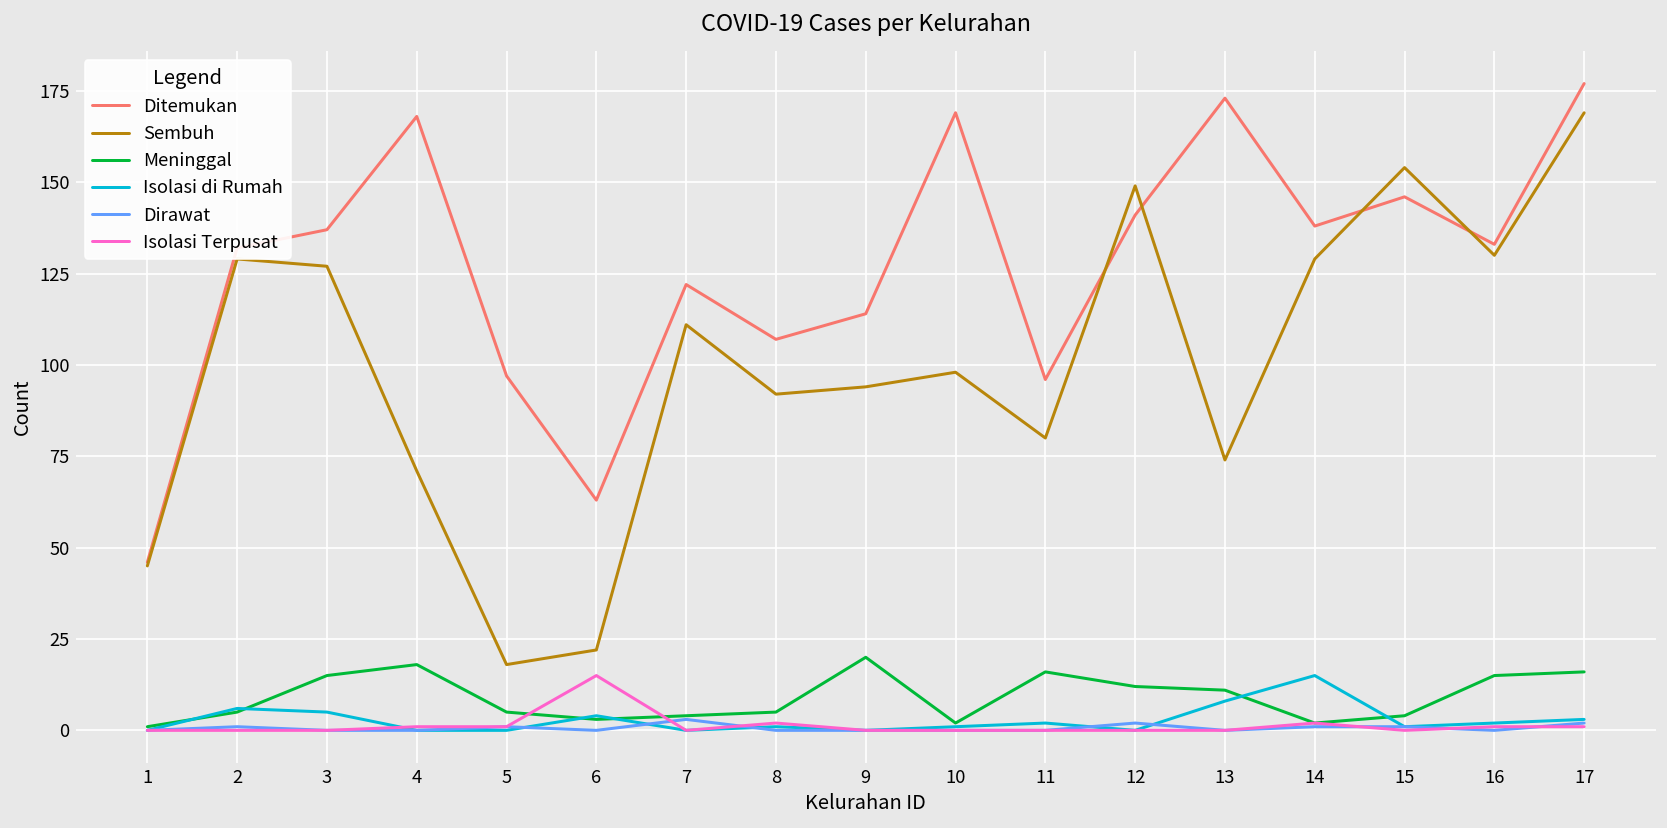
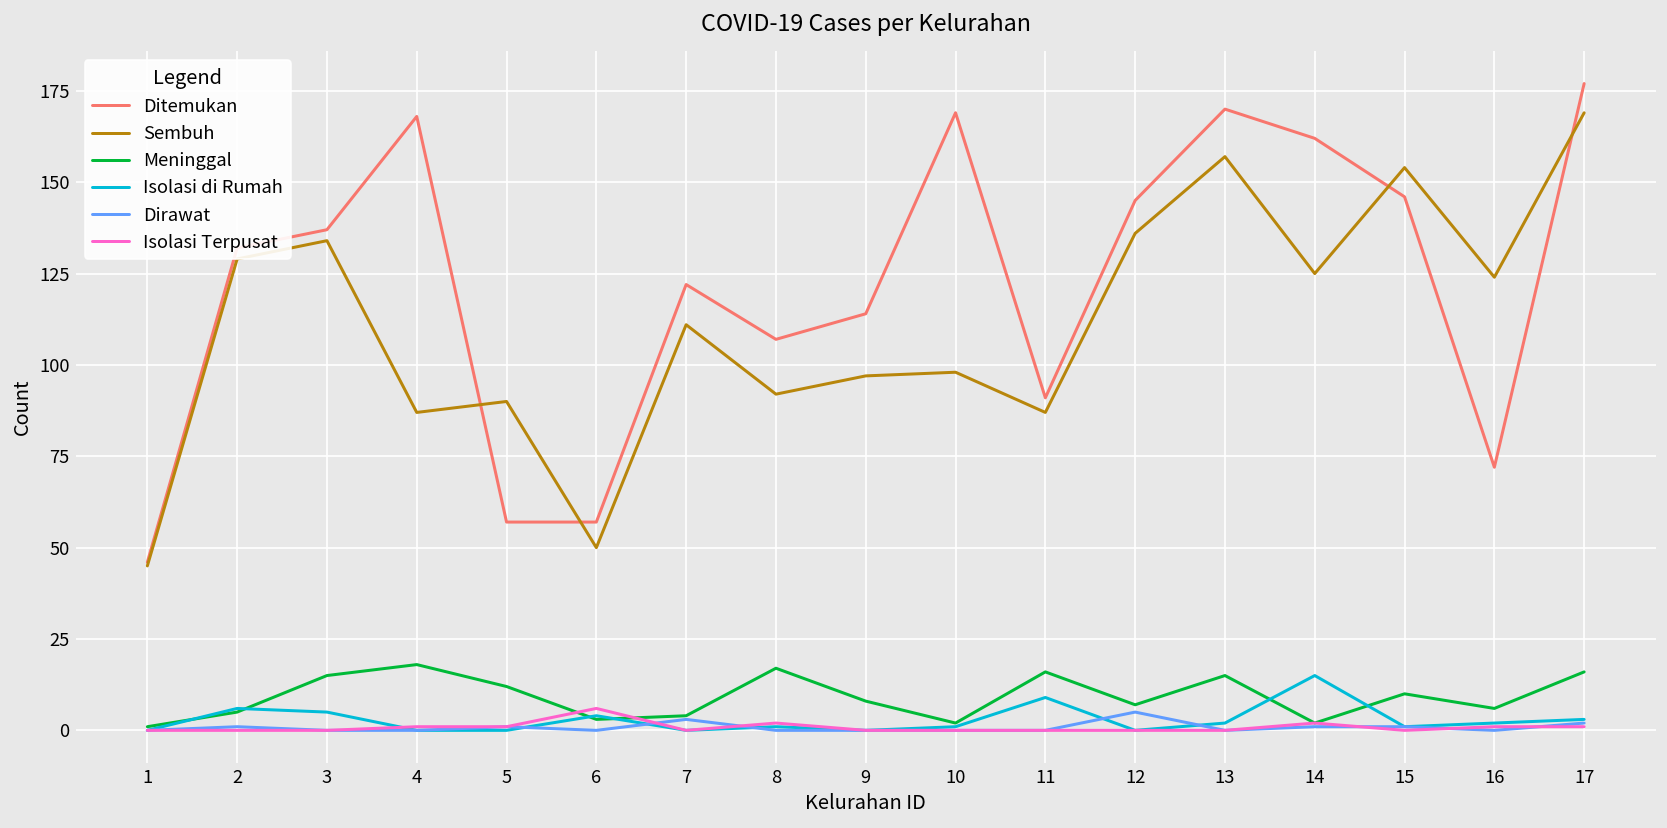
  {
    "Ditemukan": {
      "1": 46,
      "3": 137,
      "4": 168,
-     "5": 97,
-     "6": 63,
+     "5": 57,
+     "6": 57,
      "7": 122,
      "8": 107,
      "9": 114,
      "10": 169,
-     "11": 96,
-     "12": 141,
-     "13": 173,
-     "14": 138,
+     "11": 91,
+     "12": 145,
+     "13": 170,
+     "14": 162,
      "15": 146,
-     "16": 133,
+     "16": 72,
      "17": 177
    },
    "Sembuh": {
      "1": 45,
-     "3": 127,
-     "4": 71,
-     "5": 18,
-     "6": 22,
+     "3": 134,
+     "4": 87,
+     "5": 90,
+     "6": 50,
      "7": 111,
      "8": 92,
-     "9": 94,
+     "9": 97,
      "10": 98,
-     "11": 80,
-     "12": 149,
-     "13": 74,
-     "14": 129,
+     "11": 87,
+     "12": 136,
+     "13": 157,
+     "14": 125,
      "15": 154,
-     "16": 130,
+     "16": 124,
      "17": 169
    },
    "Meninggal": {
      "1": 1,
      "2": 5,
      "3": 15,
      "4": 18,
-     "5": 5,
+     "5": 12,
      "6": 3,
      "7": 4,
-     "8": 5,
-     "9": 20,
+     "8": 17,
+     "9": 8,
      "10": 2,
      "11": 16,
-     "12": 12,
-     "13": 11,
-     "15": 4,
-     "16": 15,
+     "12": 7,
+     "13": 15,
+     "15": 10,
+     "16": 6,
      "17": 16
    },
    "Isolasi di Rumah": {
      "2": 6,
      "3": 5,
      "5": 0,
      "6": 4,
      "8": 1,
      "10": 1,
-     "11": 2,
-     "13": 8,
+     "11": 9,
+     "13": 2,
      "14": 15,
      "16": 2,
      "17": 3
    },
    "Dirawat": {
      "2": 1,
      "6": 0,
      "7": 3,
      "8": 0,
-     "12": 2,
+     "12": 5,
      "14": 1,
      "16": 0,
      "17": 2
    },
    "Isolasi Terpusat": {
      "2": 0,
      "4": 1,
-     "6": 15,
+     "6": 6,
      "8": 2,
      "15": 0,
      "16": 1,
      "17": 1
    }
  }
